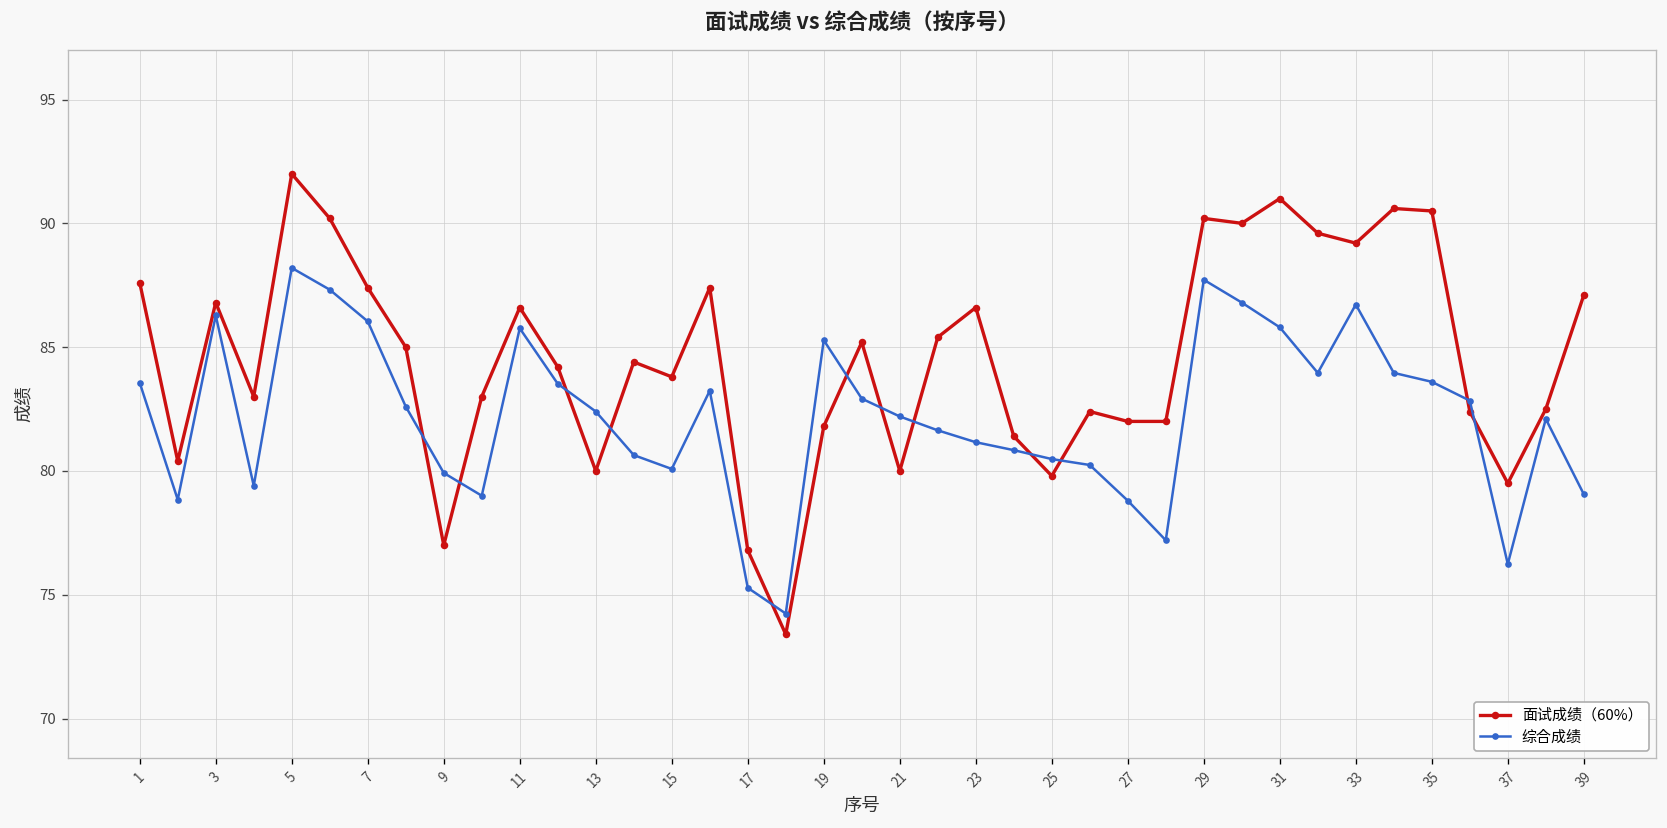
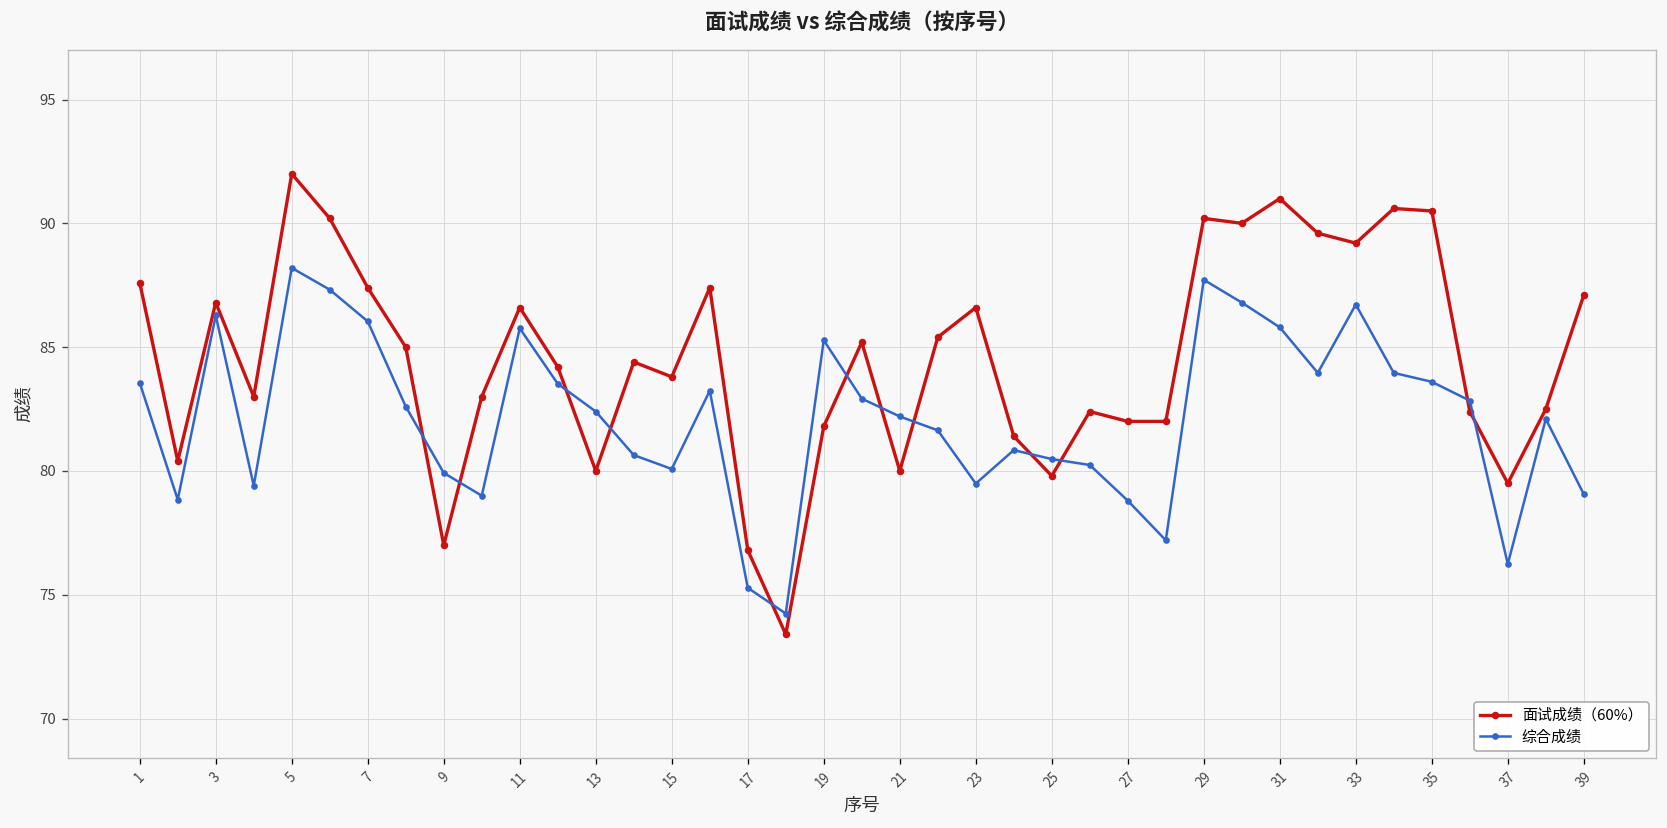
  {
    "面试成绩（60%）": {
      "1": 87.6,
      "3": 86.8,
      "5": 92.0,
      "7": 87.4,
      "9": 77.0,
      "11": 86.6,
      "13": 80.0,
      "15": 83.8,
      "17": 76.8,
      "19": 81.8,
      "21": 80.0,
      "23": 86.6,
      "25": 79.8,
      "27": 82.0,
      "29": 90.2,
      "31": 91.0,
      "33": 89.2,
      "35": 90.5,
      "37": 79.5,
      "39": 87.1
    },
    "综合成绩": {
      "1": 83.6,
      "3": 86.3,
      "5": 88.2,
      "7": 86.0,
      "9": 79.9,
      "11": 85.8,
      "13": 82.4,
      "15": 80.1,
      "17": 75.3,
      "19": 85.3,
      "21": 82.2,
-     "23": 81.2,
+     "23": 79.5,
      "25": 80.5,
      "27": 78.8,
      "29": 87.7,
      "31": 85.8,
      "33": 86.7,
      "35": 83.6,
      "37": 76.2,
      "39": 79.1
    }
  }
